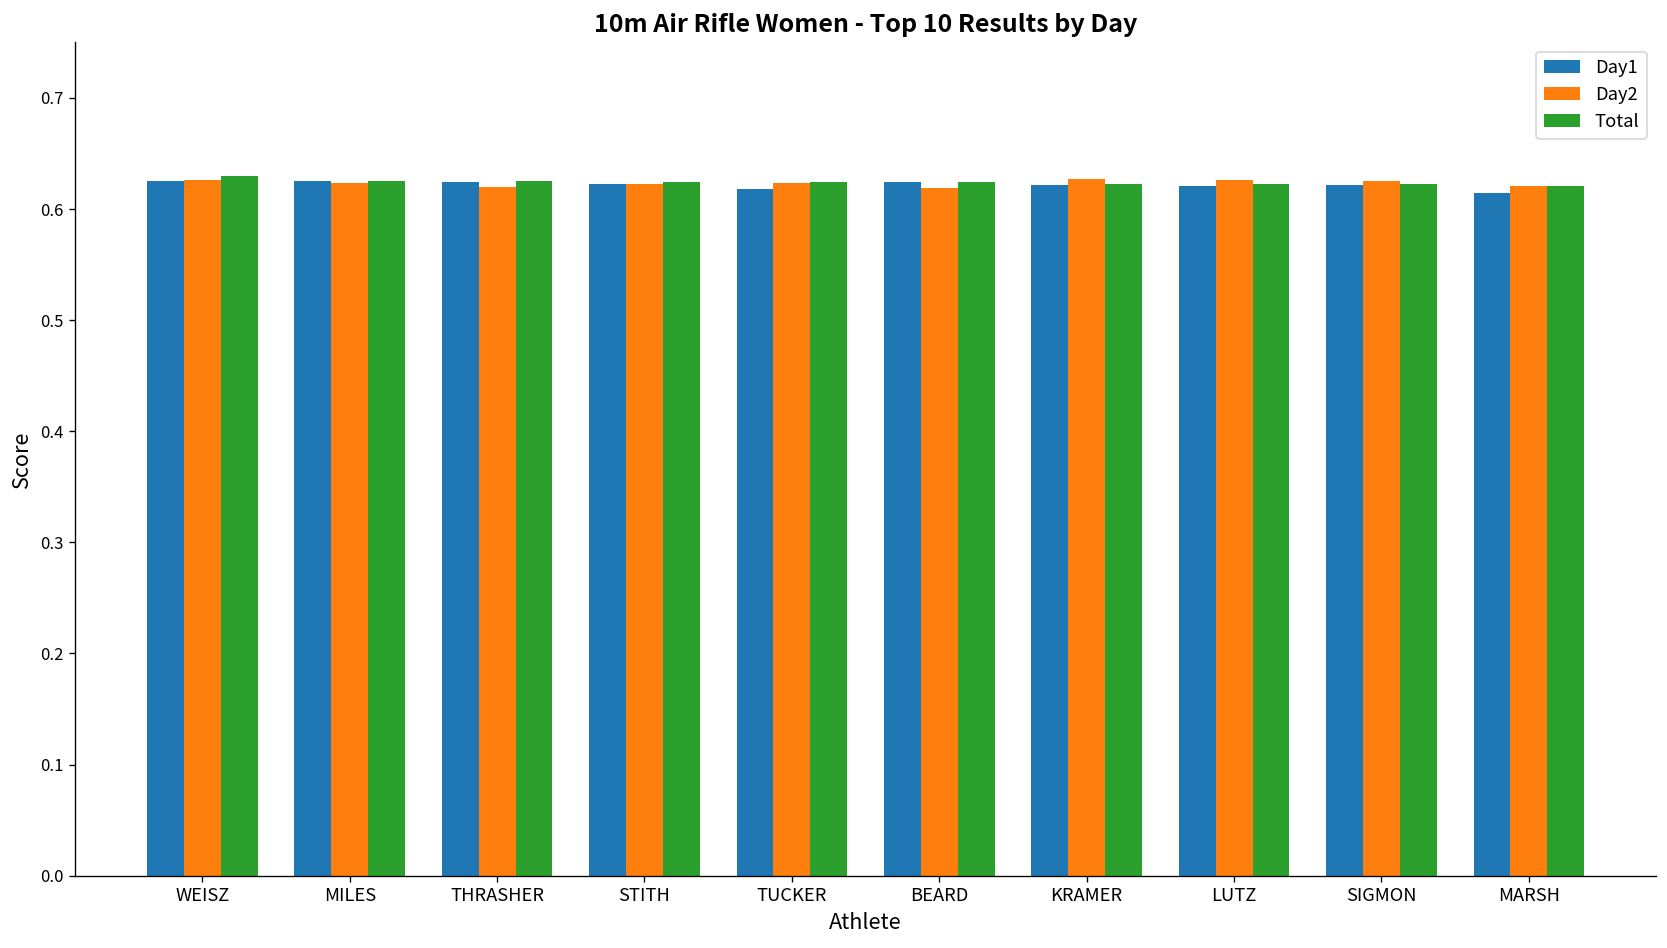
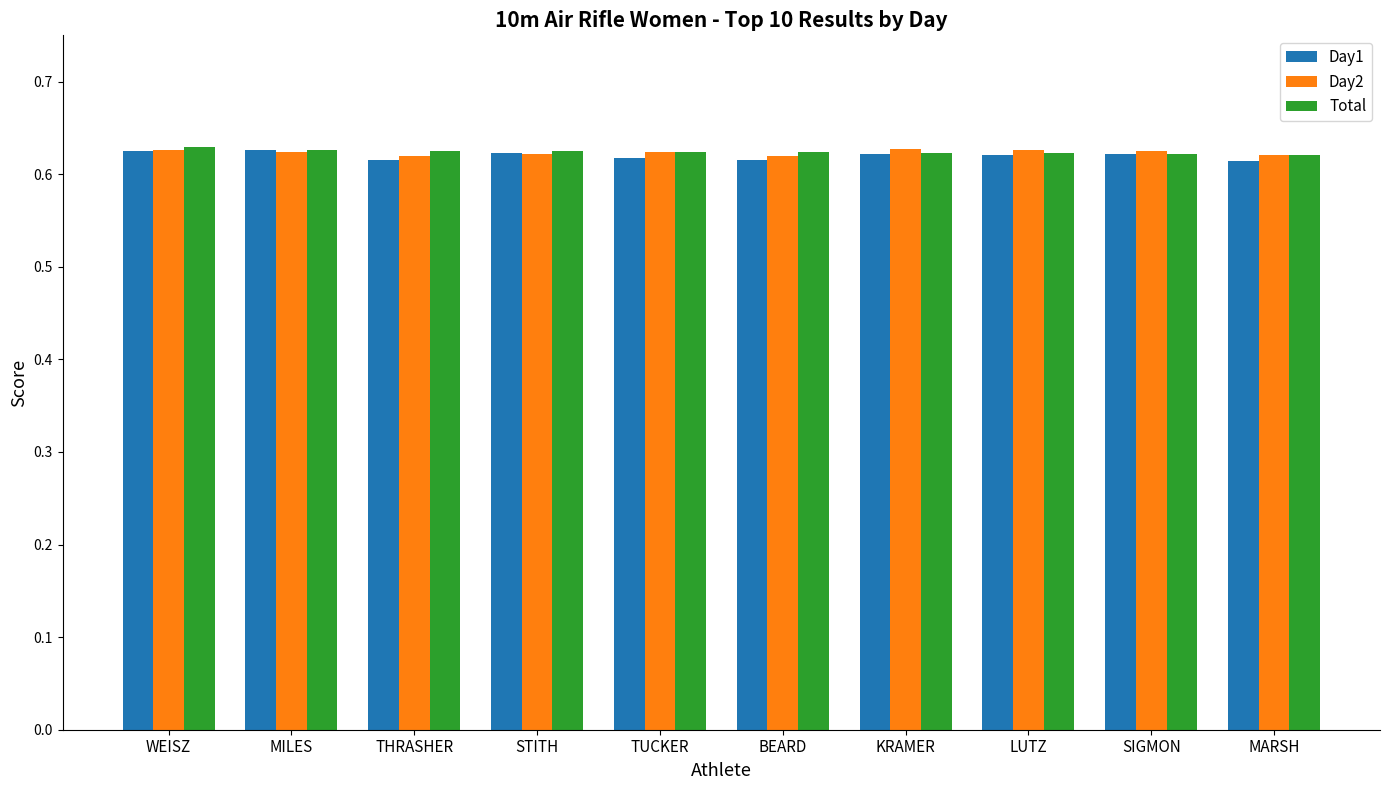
  {
    "Day1": {
      "WEISZ": 0.63,
      "MILES": 0.63,
-     "THRASHER": 0.625,
+     "THRASHER": 0.616,
      "STITH": 0.62,
      "TUCKER": 0.62,
-     "BEARD": 0.624,
+     "BEARD": 0.615,
      "KRAMER": 0.62,
      "LUTZ": 0.62,
      "SIGMON": 0.62,
      "MARSH": 0.61
    },
    "Day2": {
      "WEISZ": 0.63,
      "MILES": 0.62,
      "THRASHER": 0.62,
      "STITH": 0.62,
      "TUCKER": 0.62,
      "BEARD": 0.62,
      "KRAMER": 0.63,
      "LUTZ": 0.63,
      "SIGMON": 0.62,
      "MARSH": 0.62
    },
    "Total": {
      "WEISZ": 0.63,
      "MILES": 0.63,
      "THRASHER": 0.63,
      "STITH": 0.62,
      "TUCKER": 0.62,
      "BEARD": 0.62,
      "KRAMER": 0.62,
      "LUTZ": 0.62,
      "SIGMON": 0.62,
      "MARSH": 0.62
    }
  }
